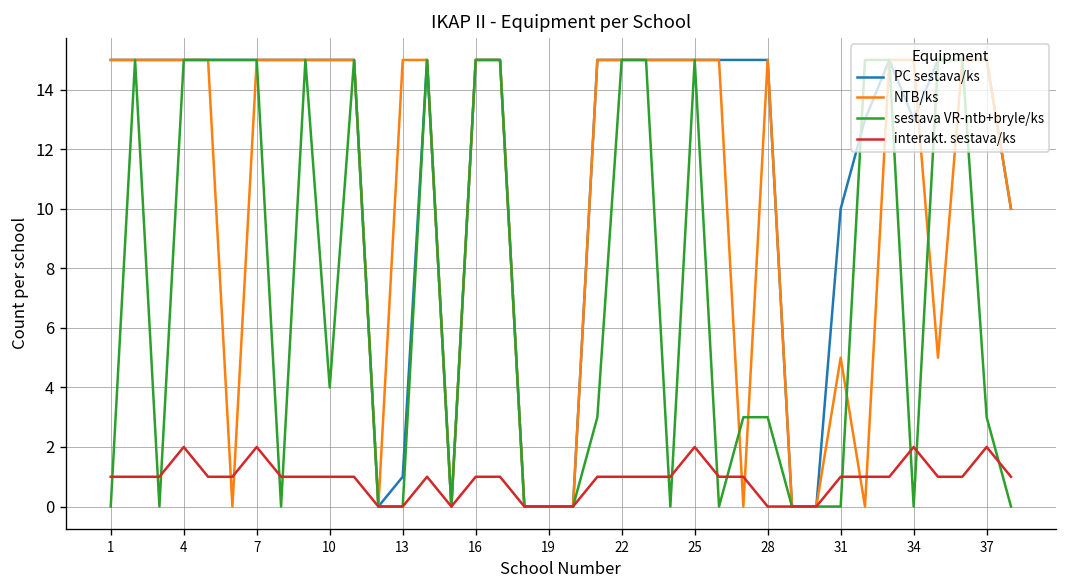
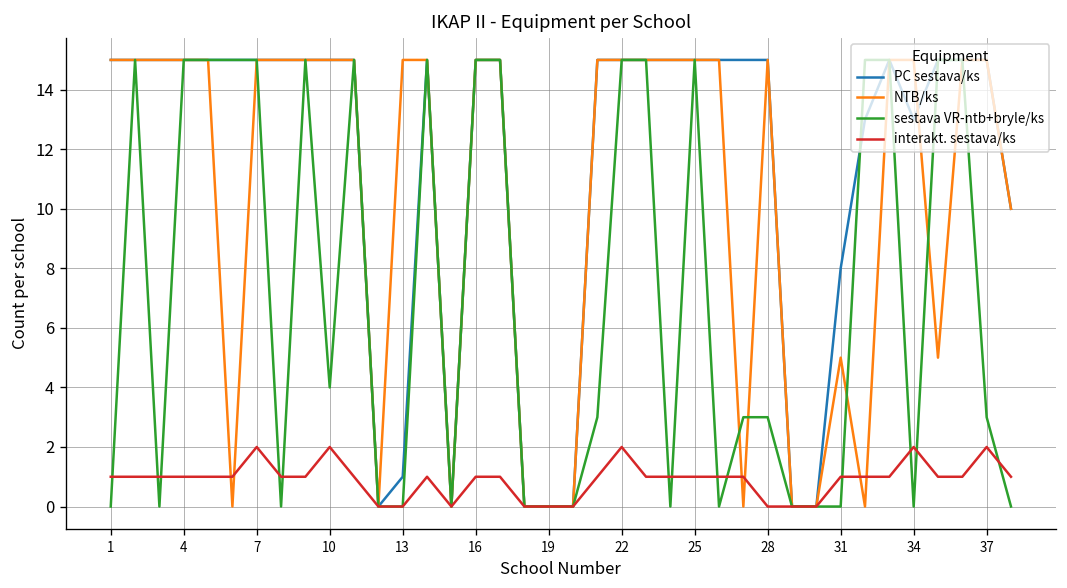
  {
    "PC sestava/ks": {
      "13": 1,
-     "31": 10
+     "31": 8
    },
    "NTB/ks": {
      "13": 15,
      "31": 5
    },
    "sestava VR-ntb+bryle/ks": {
      "1": 0,
      "10": 4,
      "28": 3,
      "31": 0,
      "34": 0,
      "37": 3
    },
    "interakt. sestava/ks": {
      "1": 1,
-     "4": 2,
+     "4": 1,
      "7": 2,
-     "10": 1,
+     "10": 2,
      "16": 1,
-     "22": 1,
-     "25": 2,
+     "22": 2,
+     "25": 1,
      "28": 0,
      "31": 1,
      "34": 2,
      "37": 2
    }
  }
